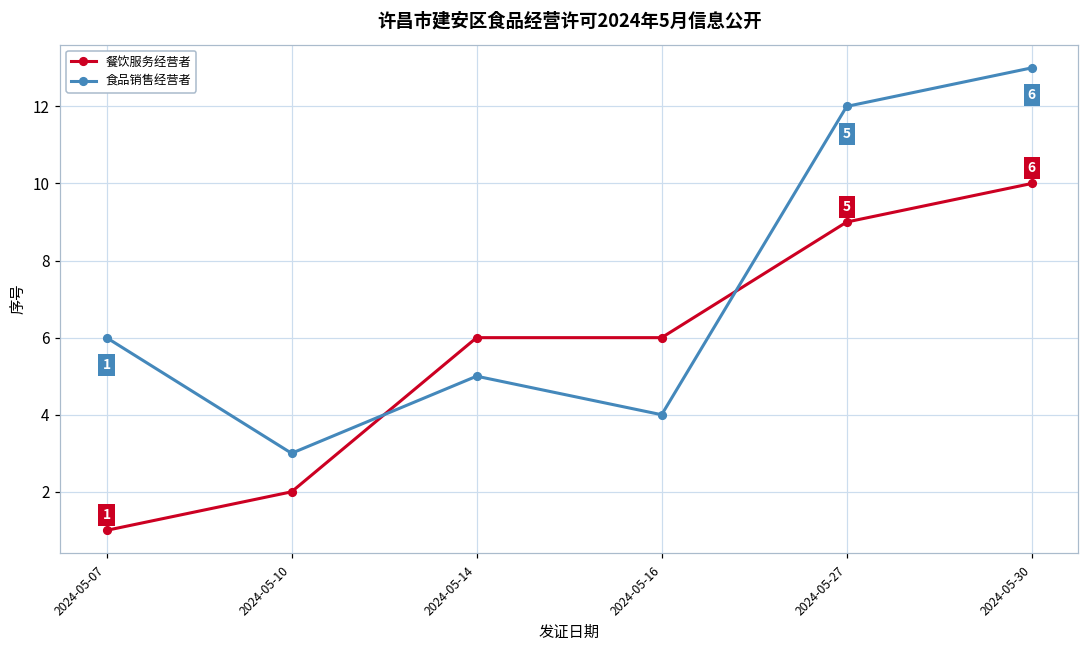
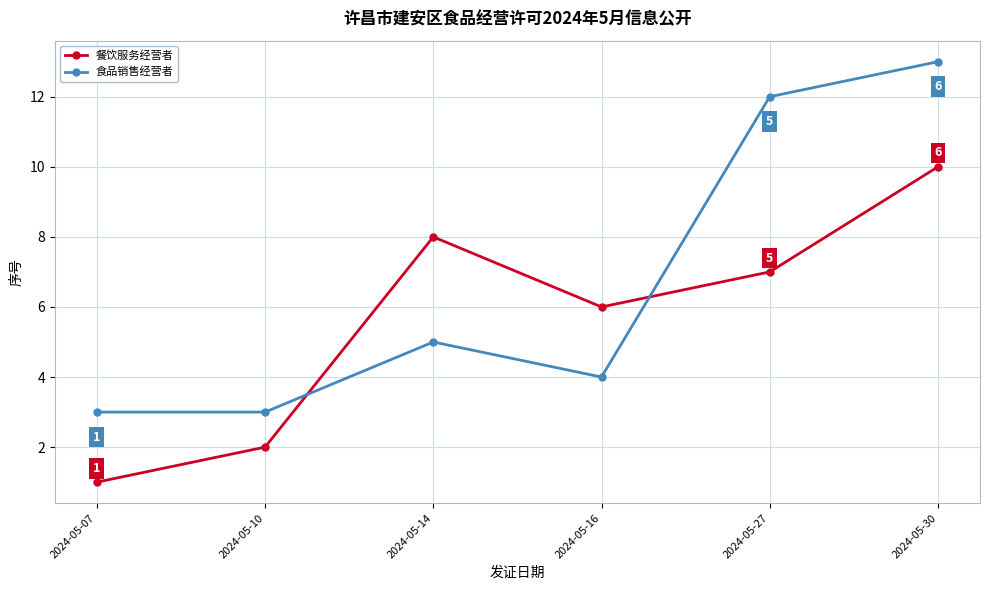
  {
    "餐饮服务经营者": {
      "2024-05-10": 2,
-     "2024-05-14": 6,
+     "2024-05-14": 8,
      "2024-05-16": 6,
-     "2024-05-27": 9
+     "2024-05-27": 7
    },
    "食品销售经营者": {
-     "2024-05-07": 6,
+     "2024-05-07": 3,
      "2024-05-10": 3,
      "2024-05-14": 5,
      "2024-05-16": 4
    }
  }
